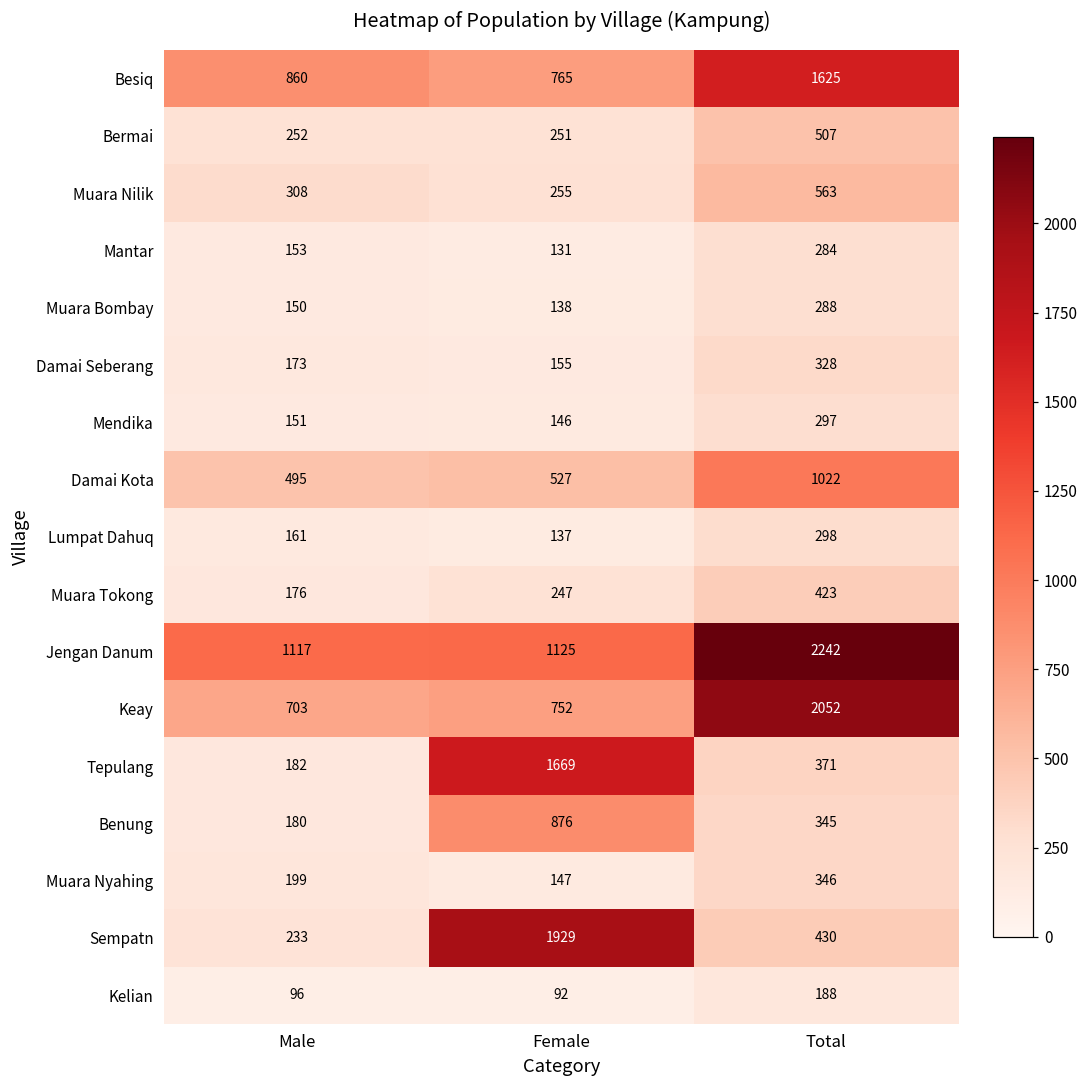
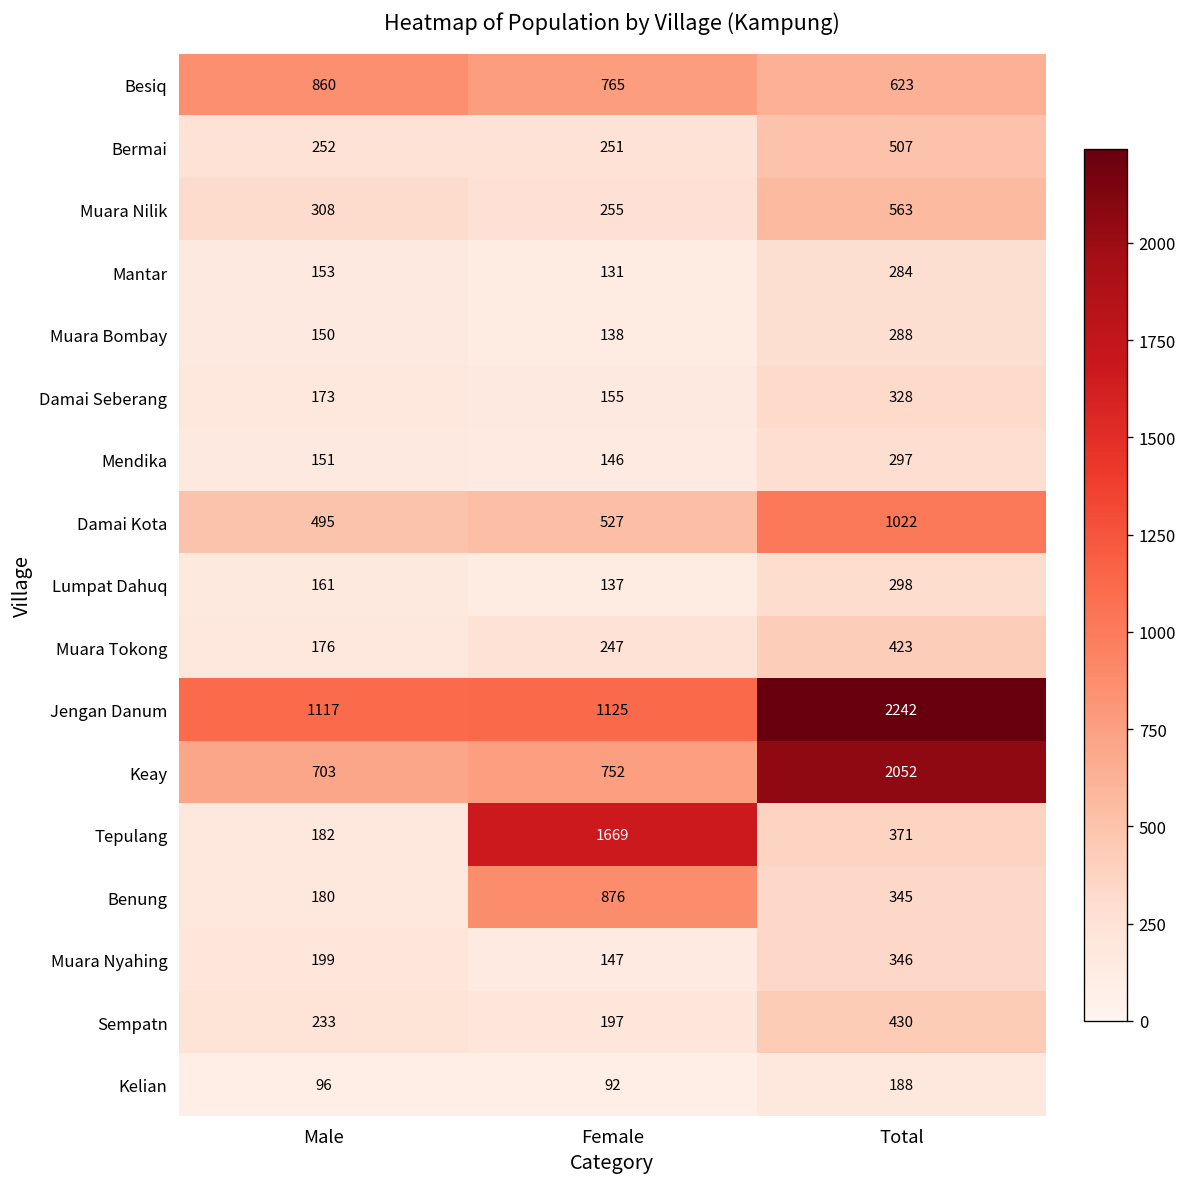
  {
    "Besiq": {
      "Male": 860,
      "Female": 765,
-     "Total": 1625
+     "Total": 623
    },
    "Bermai": {
      "Male": 252,
      "Female": 251,
      "Total": 507
    },
    "Muara Nilik": {
      "Male": 308,
      "Female": 255,
      "Total": 563
    },
    "Mantar": {
      "Male": 153,
      "Female": 131,
      "Total": 284
    },
    "Muara Bombay": {
      "Male": 150,
      "Female": 138,
      "Total": 288
    },
    "Damai Seberang": {
      "Male": 173,
      "Female": 155,
      "Total": 328
    },
    "Mendika": {
      "Male": 151,
      "Female": 146,
      "Total": 297
    },
    "Damai Kota": {
      "Male": 495,
      "Female": 527,
      "Total": 1022
    },
    "Lumpat Dahuq": {
      "Male": 161,
      "Female": 137,
      "Total": 298
    },
    "Muara Tokong": {
      "Male": 176,
      "Female": 247,
      "Total": 423
    },
    "Jengan Danum": {
      "Male": 1117,
      "Female": 1125,
      "Total": 2242
    },
    "Keay": {
      "Male": 703,
      "Female": 752,
      "Total": 2052
    },
    "Tepulang": {
      "Male": 182,
      "Female": 1669,
      "Total": 371
    },
    "Benung": {
      "Male": 180,
      "Female": 876,
      "Total": 345
    },
    "Muara Nyahing": {
      "Male": 199,
      "Female": 147,
      "Total": 346
    },
    "Sempatn": {
      "Male": 233,
-     "Female": 1929,
+     "Female": 197,
      "Total": 430
    },
    "Kelian": {
      "Male": 96,
      "Female": 92,
      "Total": 188
    }
  }
